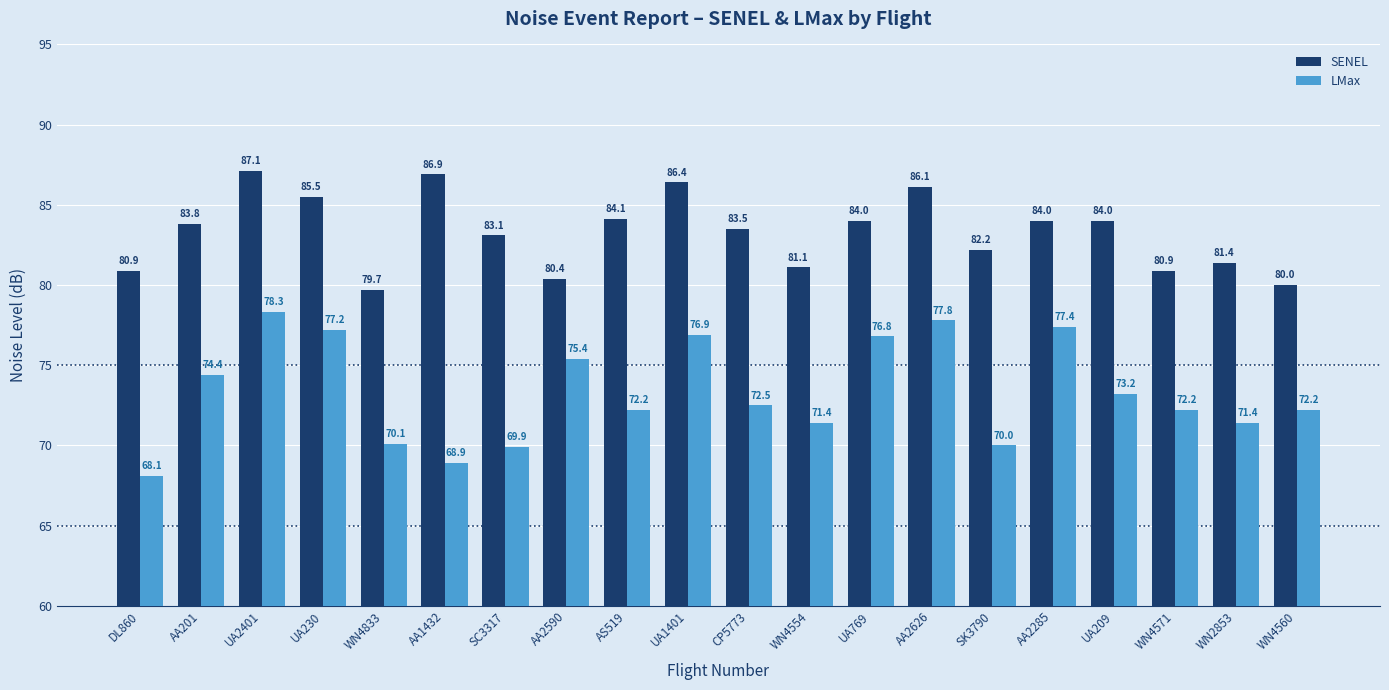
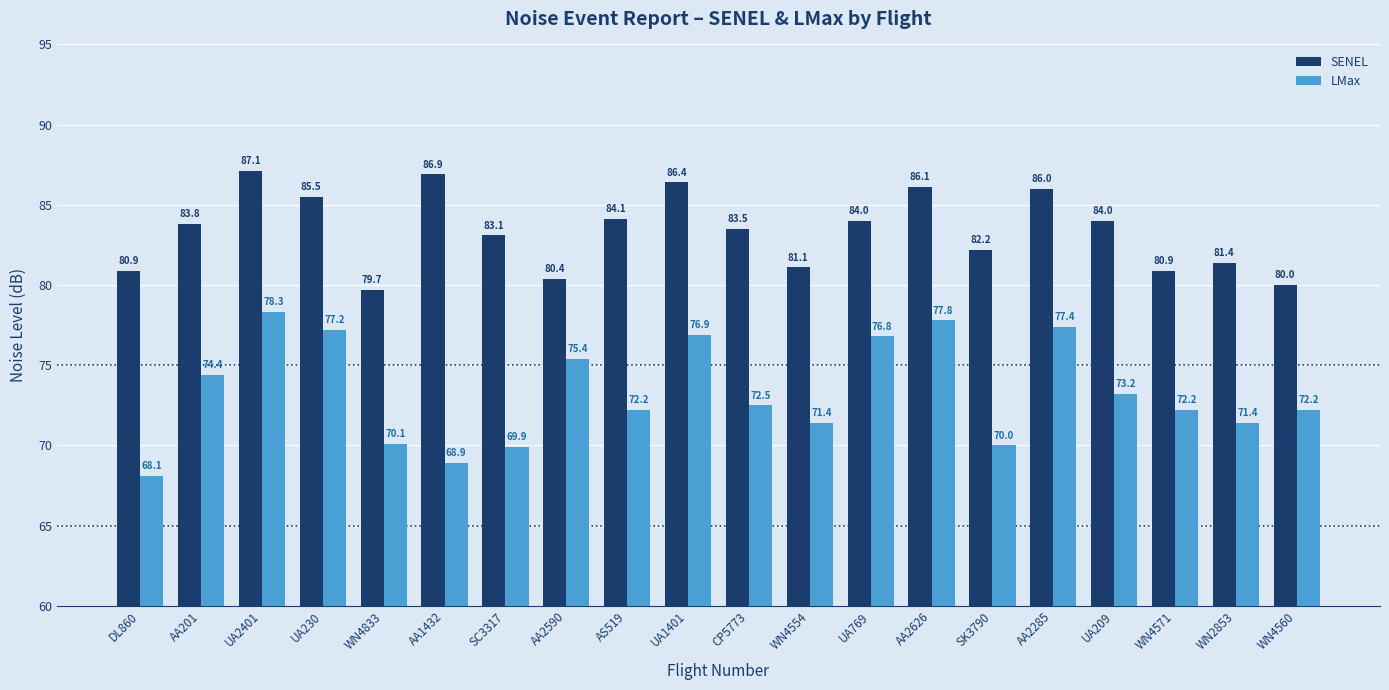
  {
    "SENEL": {
      "DL860": 80.9,
      "AA201": 83.8,
      "UA2401": 87.1,
      "UA230": 85.5,
      "WN4833": 79.7,
      "AA1432": 86.9,
      "SC3317": 83.1,
      "AA2590": 80.4,
      "AS519": 84.1,
      "UA1401": 86.4,
      "CP5773": 83.5,
      "WN4554": 81.1,
      "UA769": 84.0,
      "AA2626": 86.1,
      "SK3790": 82.2,
-     "AA2285": 84.0,
+     "AA2285": 86.0,
      "UA209": 84.0,
      "WN4571": 80.9,
      "WN2853": 81.4,
      "WN4560": 80.0
    },
    "LMax": {
      "DL860": 68.1,
      "AA201": 74.4,
      "UA2401": 78.3,
      "UA230": 77.2,
      "WN4833": 70.1,
      "AA1432": 68.9,
      "SC3317": 69.9,
      "AA2590": 75.4,
      "AS519": 72.2,
      "UA1401": 76.9,
      "CP5773": 72.5,
      "WN4554": 71.4,
      "UA769": 76.8,
      "AA2626": 77.8,
      "SK3790": 70.0,
      "AA2285": 77.4,
      "UA209": 73.2,
      "WN4571": 72.2,
      "WN2853": 71.4,
      "WN4560": 72.2
    }
  }
